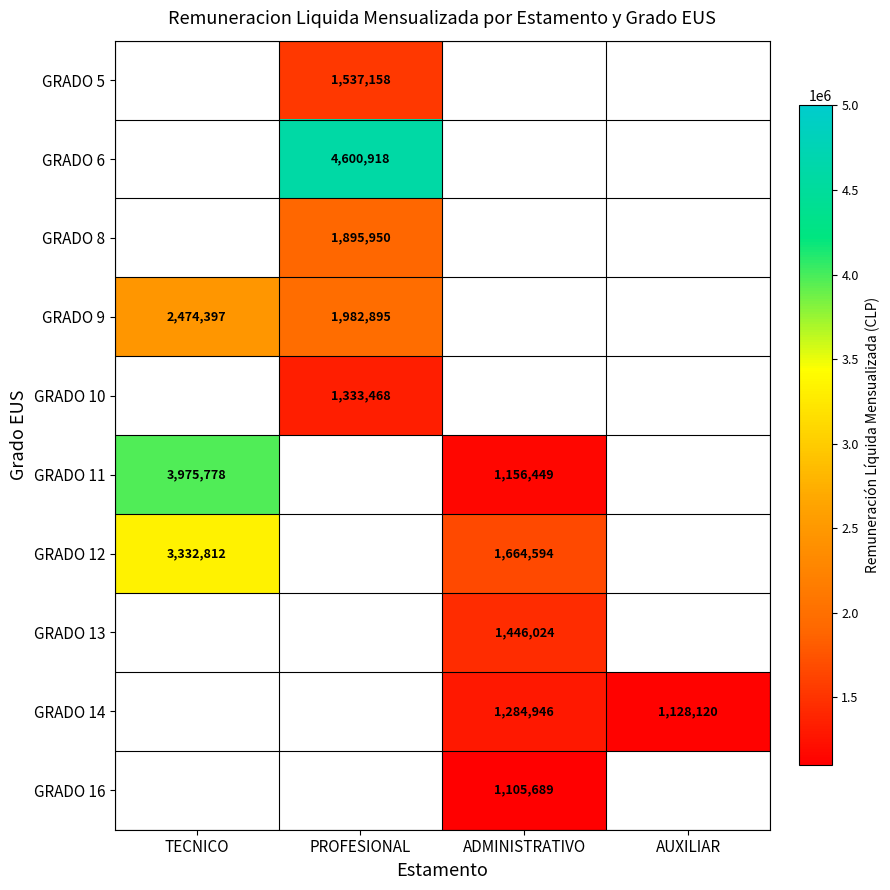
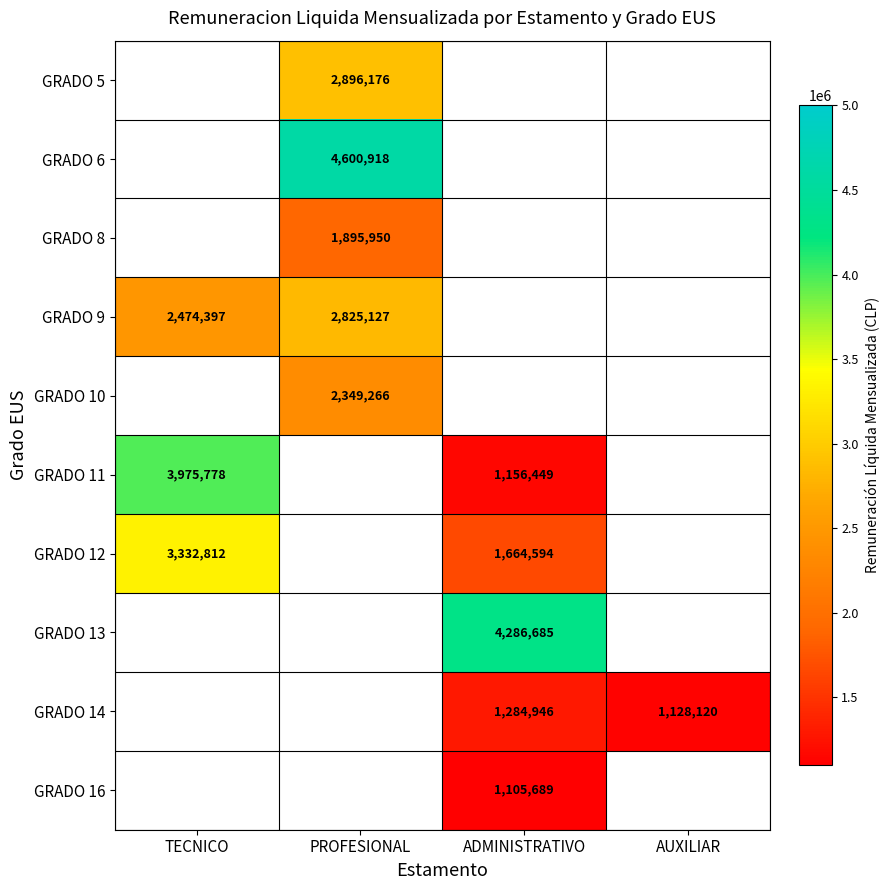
  {
    "GRADO 5": {
-     "PROFESIONAL": "1,537,158"
+     "PROFESIONAL": "2,896,176"
    },
    "GRADO 6": {
      "PROFESIONAL": "4,600,918"
    },
    "GRADO 8": {
      "PROFESIONAL": "1,895,950"
    },
    "GRADO 9": {
      "TECNICO": "2,474,397",
-     "PROFESIONAL": "1,982,895"
+     "PROFESIONAL": "2,825,127"
    },
    "GRADO 10": {
-     "PROFESIONAL": "1,333,468"
+     "PROFESIONAL": "2,349,266"
    },
    "GRADO 11": {
      "TECNICO": "3,975,778",
      "ADMINISTRATIVO": "1,156,449"
    },
    "GRADO 12": {
      "TECNICO": "3,332,812",
      "ADMINISTRATIVO": "1,664,594"
    },
    "GRADO 13": {
-     "ADMINISTRATIVO": "1,446,024"
+     "ADMINISTRATIVO": "4,286,685"
    },
    "GRADO 14": {
      "ADMINISTRATIVO": "1,284,946",
      "AUXILIAR": "1,128,120"
    },
    "GRADO 16": {
      "ADMINISTRATIVO": "1,105,689"
    }
  }
